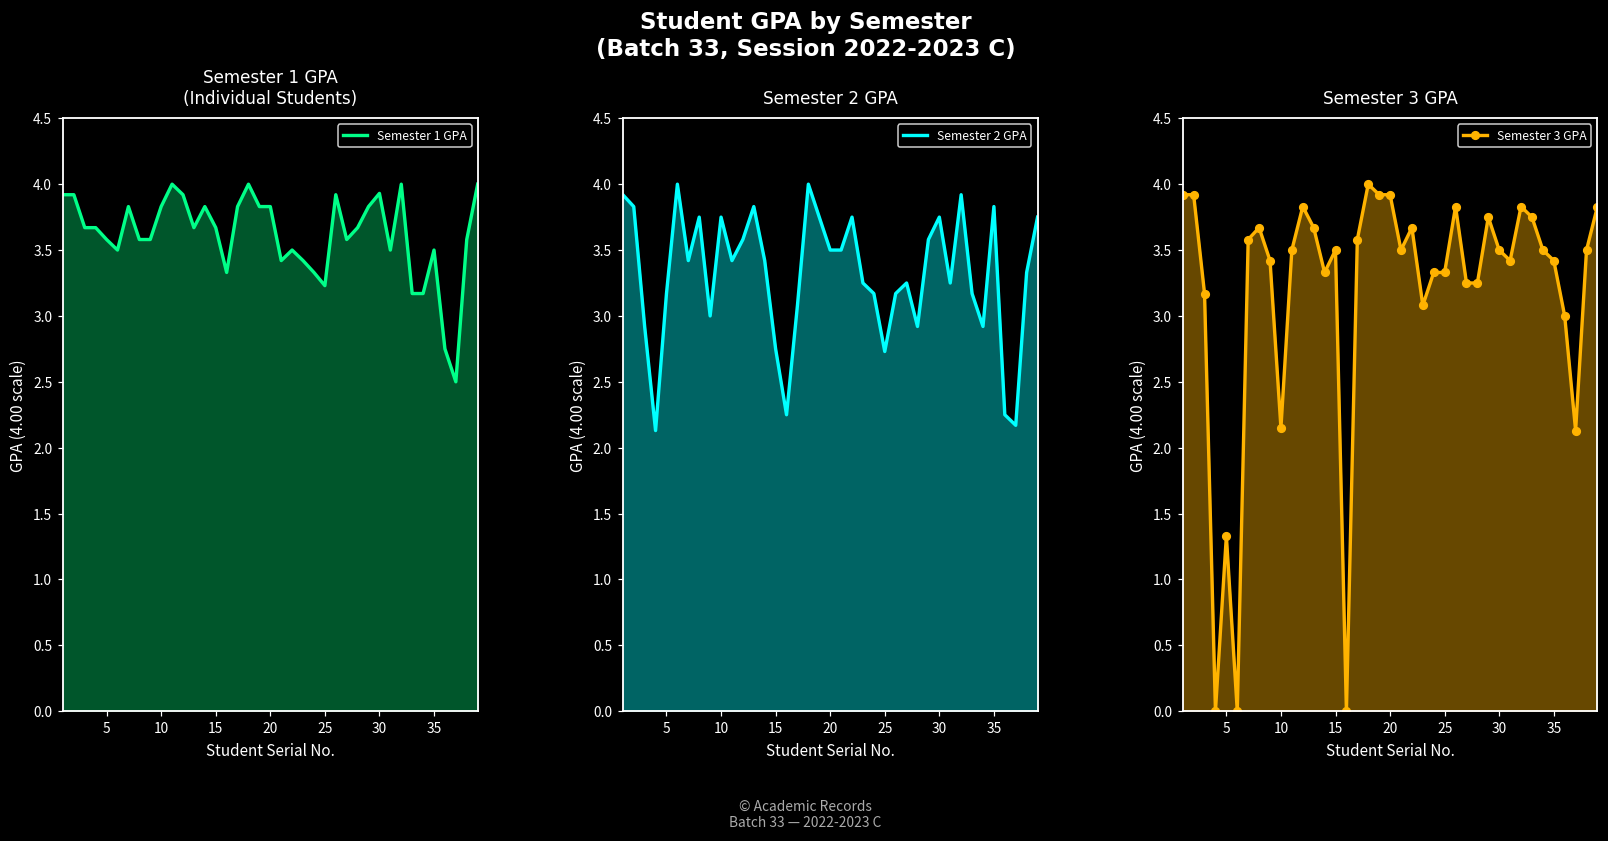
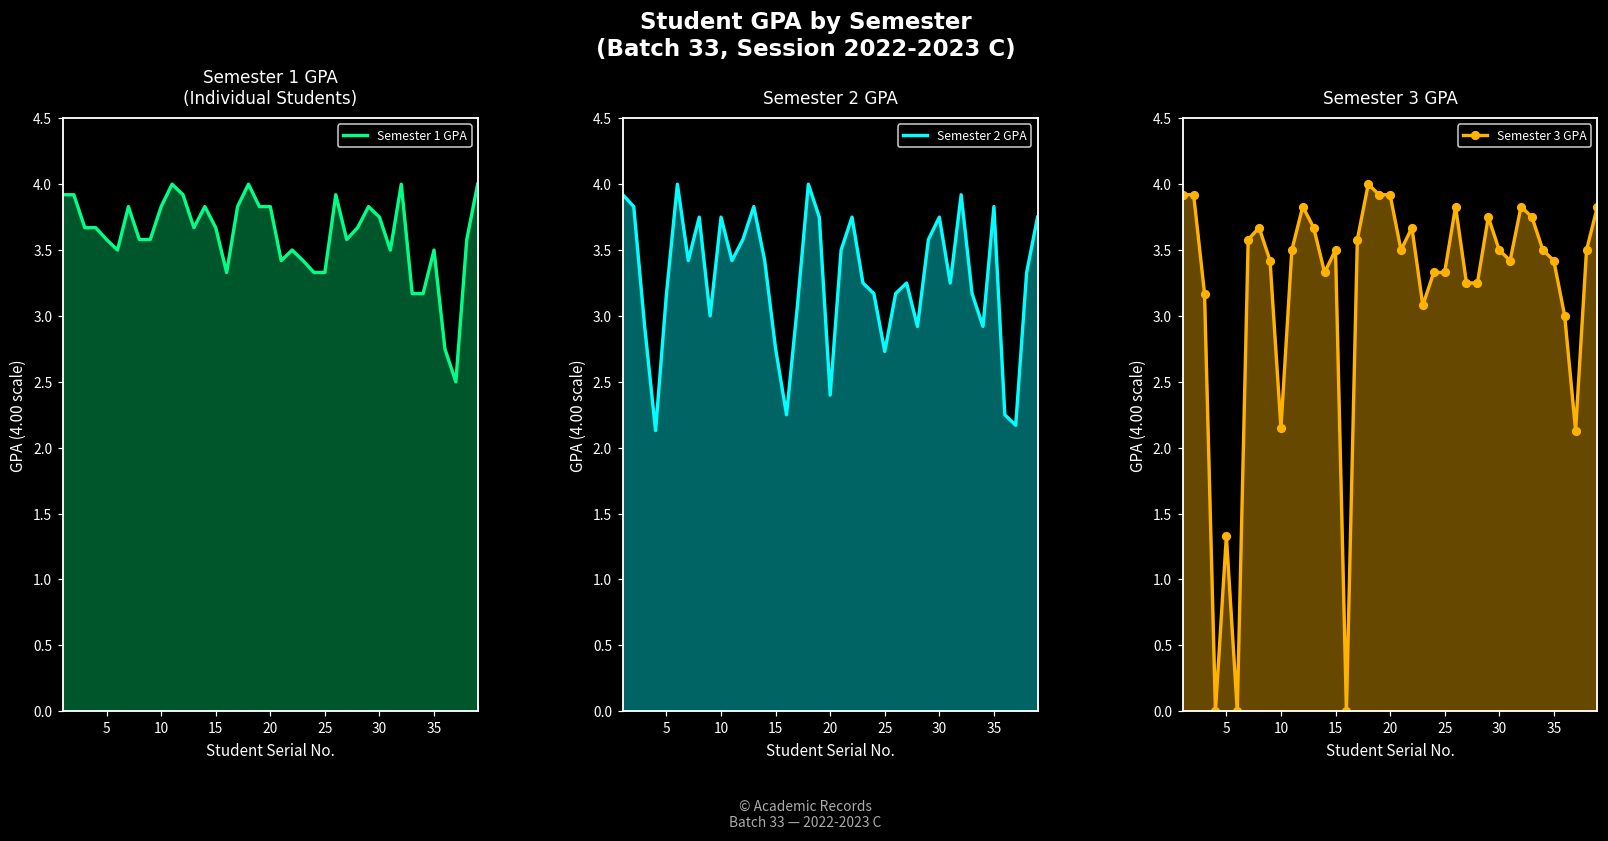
  {
    "Semester 1 GPA (Individual Students)": {
      "5": 3.58,
      "10": 3.83,
      "15": 3.67,
      "20": 3.83,
-     "25": 3.23,
-     "30": 3.93,
+     "25": 3.33,
+     "30": 3.75,
      "35": 3.50
    },
    "Semester 2 GPA": {
      "5": 3.17,
      "10": 3.75,
      "15": 2.75,
-     "20": 3.5,
+     "20": 2.4,
      "25": 2.73,
      "30": 3.75,
      "35": 3.83
    },
    "Semester 3 GPA": {
      "5": 1.33,
      "10": 2.15,
      "15": 3.50,
      "20": 3.92,
      "25": 3.33,
      "30": 3.50,
      "35": 3.42
    }
  }
